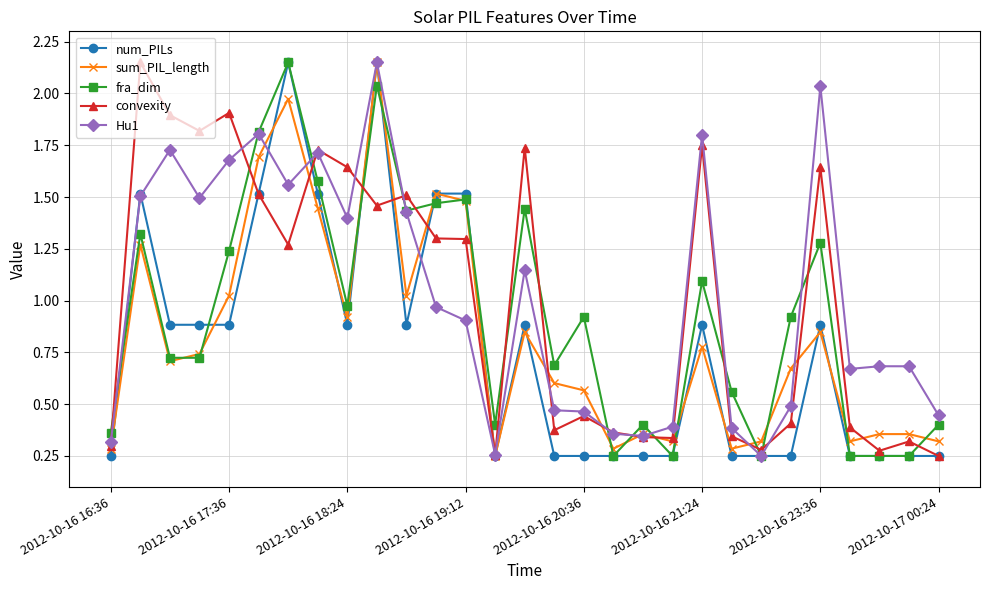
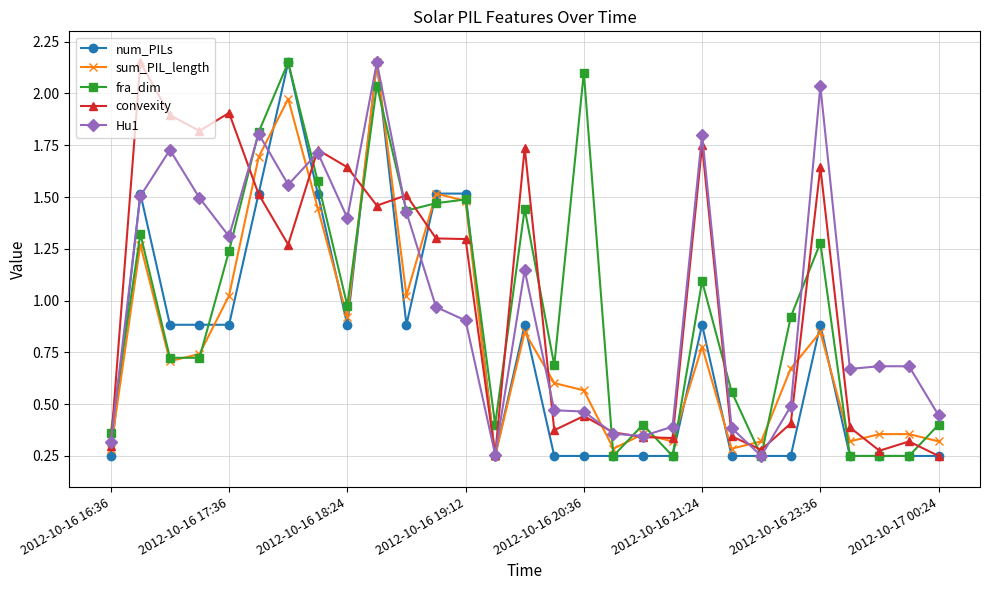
  {
    "num_PILs": {
      "2012-10-16 16:36": 0.25,
      "2012-10-16 17:36": 0.88,
      "2012-10-16 18:24": 0.88,
      "2012-10-16 19:12": 1.52,
      "2012-10-16 20:36": 0.25,
      "2012-10-16 21:24": 0.88,
      "2012-10-16 23:36": 0.88
    },
    "sum_PIL_length": {
      "2012-10-16 16:36": 0.29,
      "2012-10-16 17:36": 1.02,
      "2012-10-16 18:24": 0.92,
      "2012-10-16 20:36": 0.57,
      "2012-10-16 21:24": 0.78,
      "2012-10-16 23:36": 0.85,
      "2012-10-17 00:24": 0.32
    },
    "fra_dim": {
      "2012-10-16 16:36": 0.36,
      "2012-10-16 17:36": 1.24,
      "2012-10-16 18:24": 0.98,
-     "2012-10-16 20:36": 0.92,
+     "2012-10-16 20:36": 2.10,
      "2012-10-16 21:24": 1.09,
      "2012-10-16 23:36": 1.28,
      "2012-10-17 00:24": 0.40
    },
    "convexity": {
      "2012-10-16 16:36": 0.30,
      "2012-10-16 17:36": 1.91,
      "2012-10-16 18:24": 1.64,
      "2012-10-16 19:12": 1.30,
      "2012-10-16 20:36": 0.44,
      "2012-10-16 21:24": 1.75,
      "2012-10-16 23:36": 1.64
    },
    "Hu1": {
      "2012-10-16 16:36": 0.32,
-     "2012-10-16 17:36": 1.68,
+     "2012-10-16 17:36": 1.31,
      "2012-10-16 18:24": 1.40,
      "2012-10-16 19:12": 0.90,
      "2012-10-16 20:36": 0.46,
      "2012-10-16 21:24": 1.80,
      "2012-10-16 23:36": 2.04,
      "2012-10-17 00:24": 0.45
    }
  }
